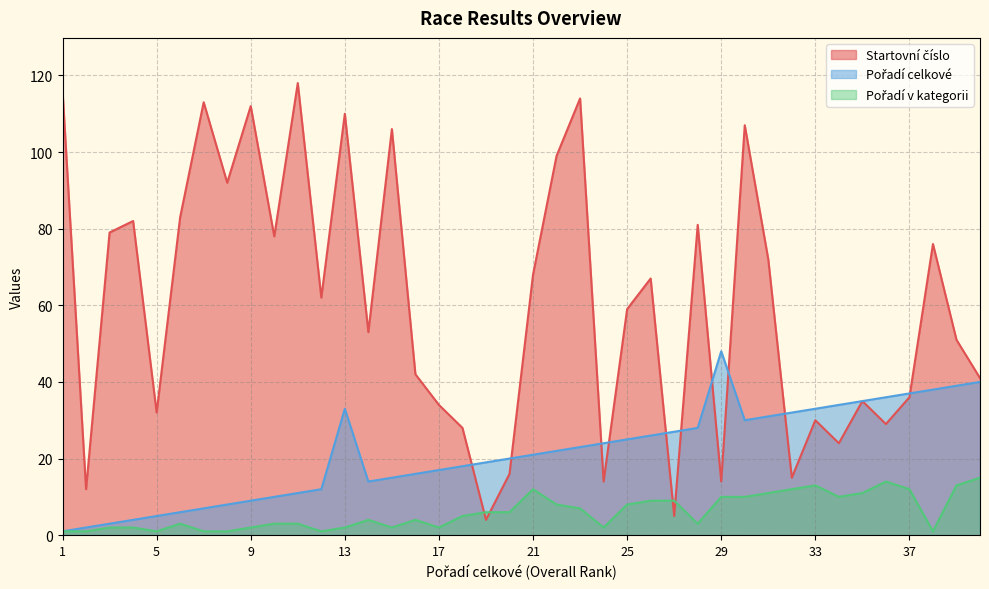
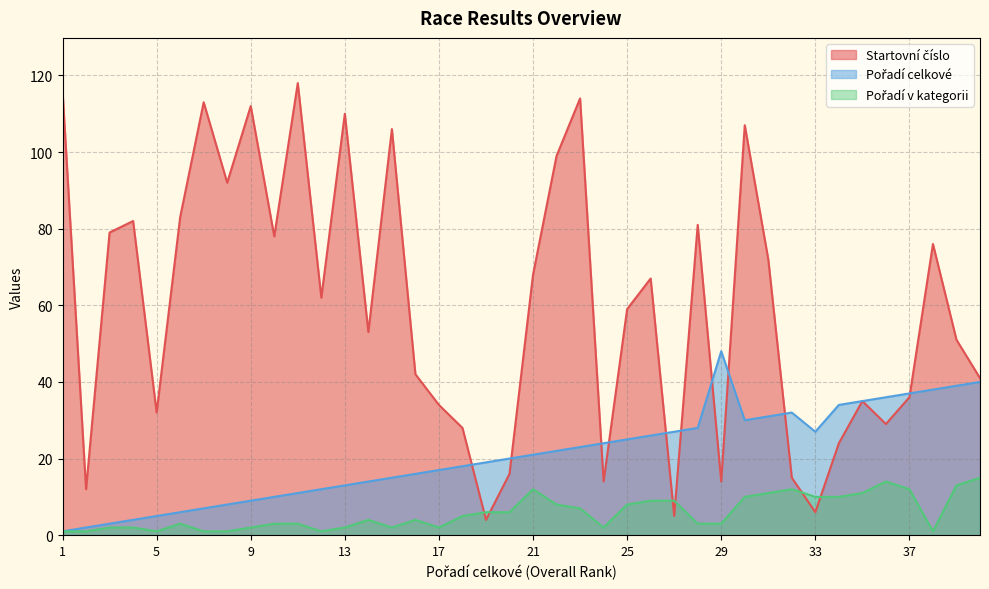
  {
    "Startovní číslo": {
      "1": 116,
      "5": 32,
      "9": 112,
      "13": 110,
      "17": 34,
      "21": 68,
      "25": 59,
      "29": 14,
-     "33": 30,
+     "33": 6,
      "37": 36
    },
    "Pořadí celkové": {
      "5": 5,
      "9": 9,
-     "13": 33,
+     "13": 13,
      "17": 17,
      "21": 21,
      "25": 25,
      "29": 48,
-     "33": 33,
+     "33": 27,
      "37": 37
    },
    "Pořadí v kategorii": {
      "5": 1,
      "9": 2,
      "13": 2,
      "17": 2,
      "21": 12,
      "25": 8,
-     "29": 10,
-     "33": 13,
+     "29": 3,
+     "33": 10,
      "37": 12
    }
  }
